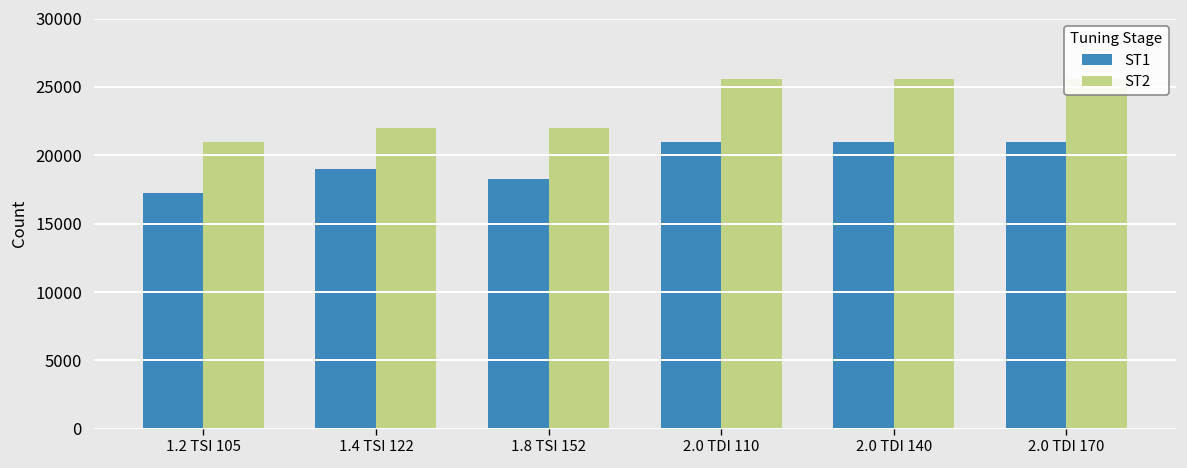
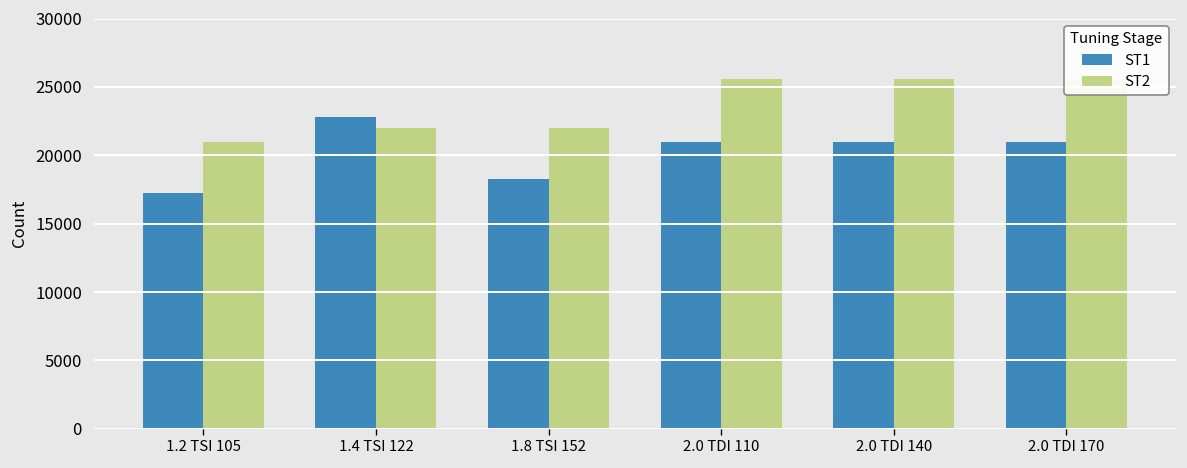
  {
    "ST1": {
      "1.2 TSI 105": 17200,
-     "1.4 TSI 122": 19000,
+     "1.4 TSI 122": 22800,
      "1.8 TSI 152": 18300,
      "2.0 TDI 110": 21000,
      "2.0 TDI 140": 21000,
      "2.0 TDI 170": 21000
    },
    "ST2": {
      "1.2 TSI 105": 21000,
      "1.4 TSI 122": 22000,
      "1.8 TSI 152": 22000,
      "2.0 TDI 110": 25600,
      "2.0 TDI 140": 25600
    }
  }
